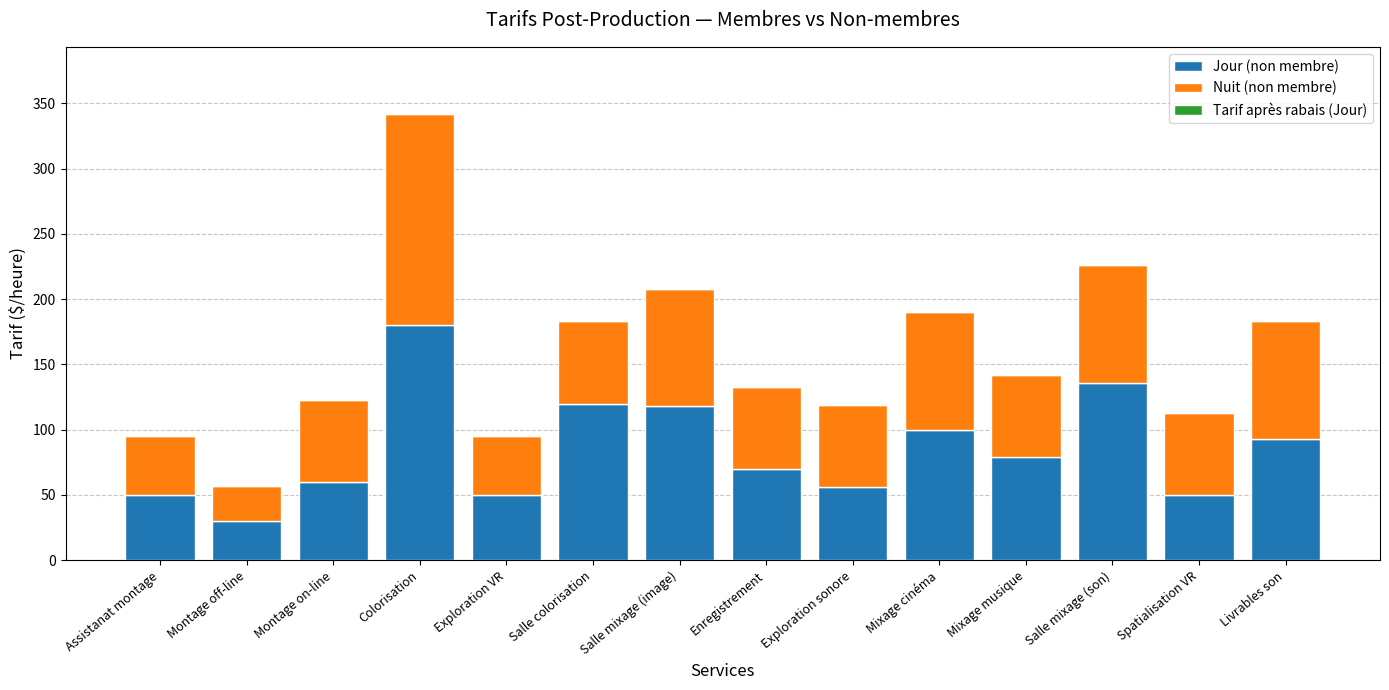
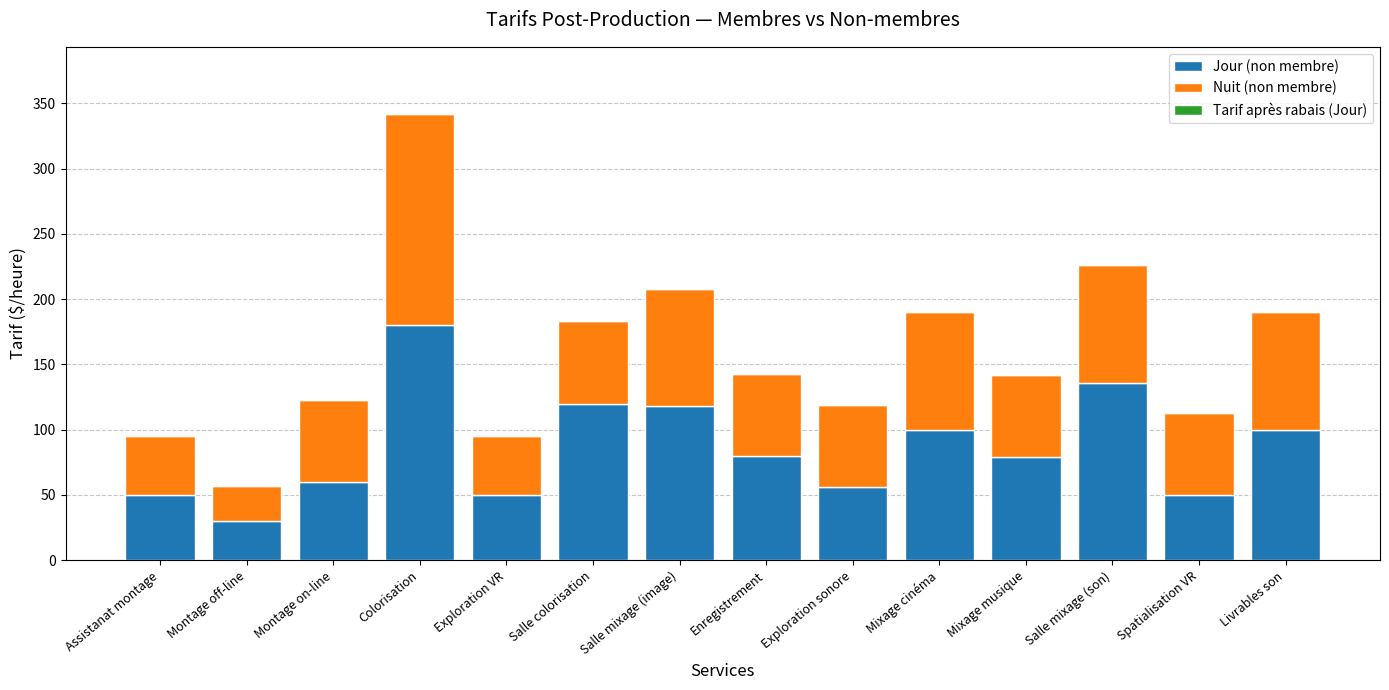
  {
    "Jour (non membre)": {
      "Assistanat montage": 50,
      "Montage off-line": 30,
      "Montage on-line": 60,
      "Colorisation": 180,
      "Exploration VR": 50,
      "Salle colorisation": 120,
      "Salle mixage (image)": 118,
-     "Enregistrement": 70,
+     "Enregistrement": 80,
      "Exploration sonore": 56,
      "Mixage cinéma": 100,
      "Mixage musique": 79,
      "Salle mixage (son)": 136,
      "Spatialisation VR": 50,
-     "Livrables son": 93
+     "Livrables son": 100
    }
  }
